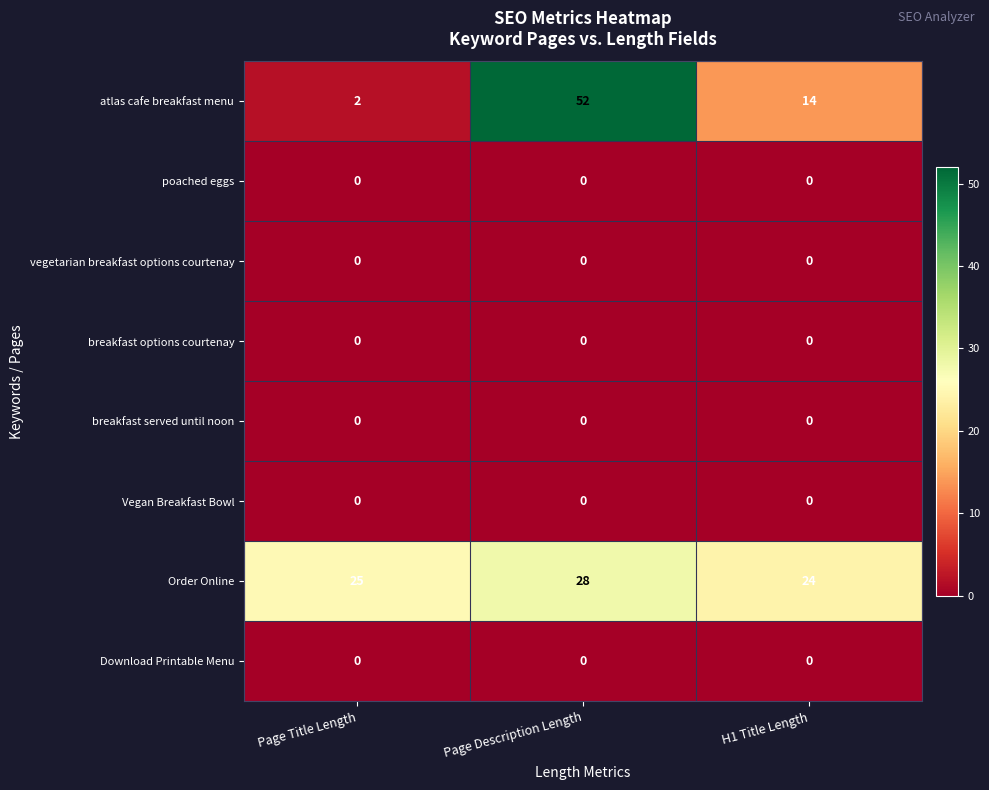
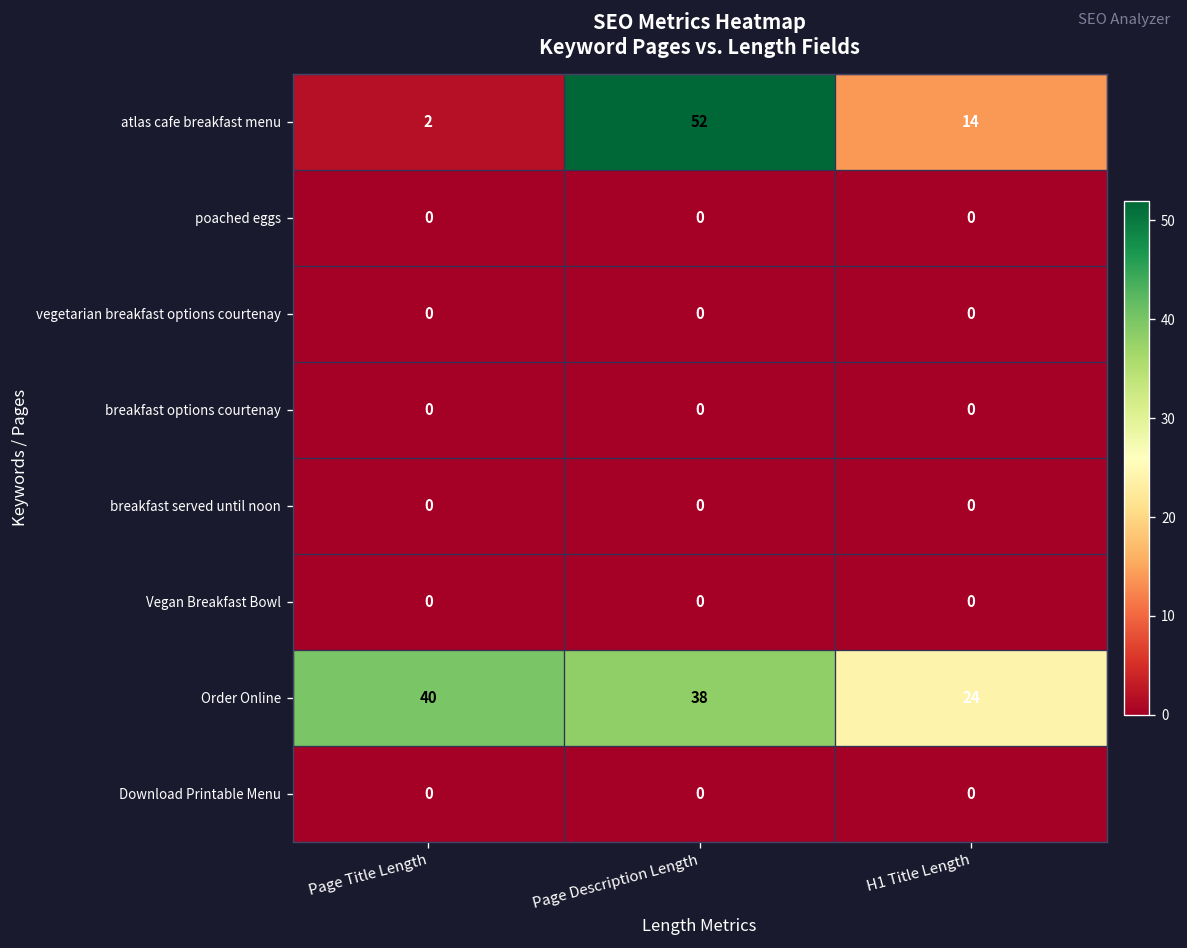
  {
    "atlas cafe breakfast menu": {
      "Page Title Length": 2,
      "Page Description Length": 52,
      "H1 Title Length": 14
    },
    "poached eggs": {
      "Page Title Length": 0,
      "Page Description Length": 0,
      "H1 Title Length": 0
    },
    "vegetarian breakfast options courtenay": {
      "Page Title Length": 0,
      "Page Description Length": 0,
      "H1 Title Length": 0
    },
    "breakfast options courtenay": {
      "Page Title Length": 0,
      "Page Description Length": 0,
      "H1 Title Length": 0
    },
    "breakfast served until noon": {
      "Page Title Length": 0,
      "Page Description Length": 0,
      "H1 Title Length": 0
    },
    "Vegan Breakfast Bowl": {
      "Page Title Length": 0,
      "Page Description Length": 0,
      "H1 Title Length": 0
    },
    "Order Online": {
-     "Page Title Length": 25,
-     "Page Description Length": 28,
+     "Page Title Length": 40,
+     "Page Description Length": 38,
      "H1 Title Length": 24
    },
    "Download Printable Menu": {
      "Page Title Length": 0,
      "Page Description Length": 0,
      "H1 Title Length": 0
    }
  }
